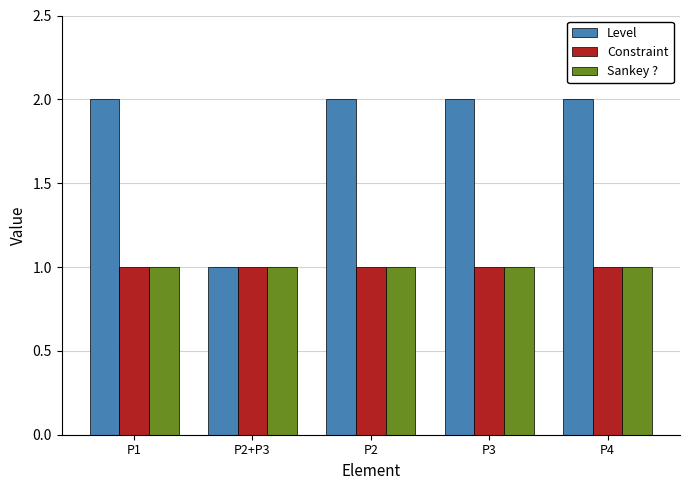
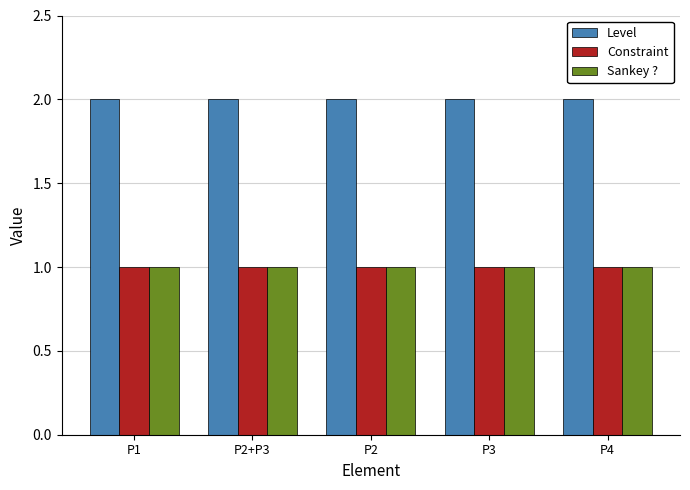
  {
    "Level": {
      "P1": 2,
-     "P2+P3": 1,
+     "P2+P3": 2,
      "P2": 2,
      "P3": 2,
      "P4": 2
    },
    "Constraint": {
      "P1": 1,
      "P2+P3": 1,
      "P2": 1,
      "P3": 1,
      "P4": 1
    },
    "Sankey ?": {
      "P1": 1,
      "P2+P3": 1,
      "P2": 1,
      "P3": 1,
      "P4": 1
    }
  }
